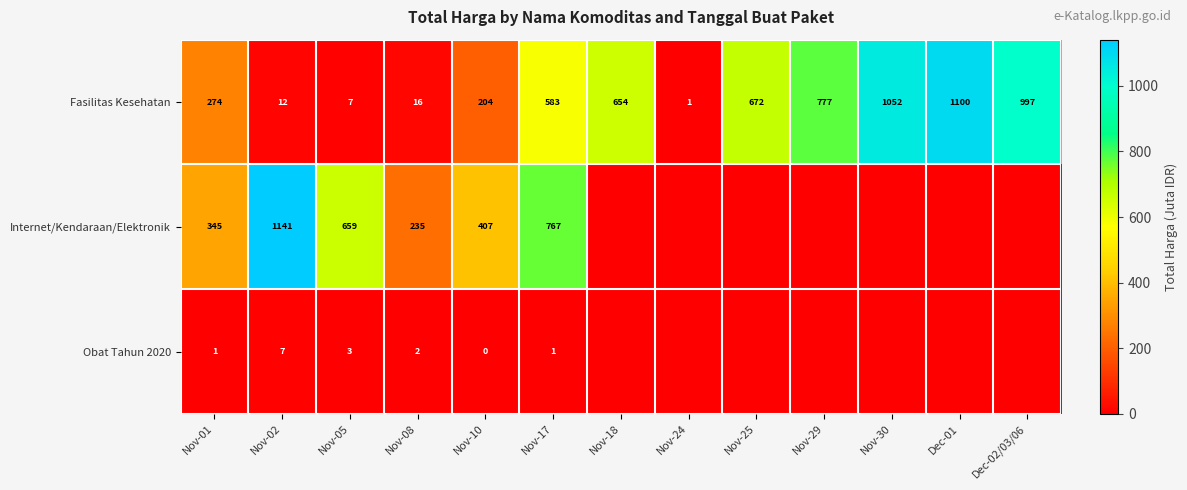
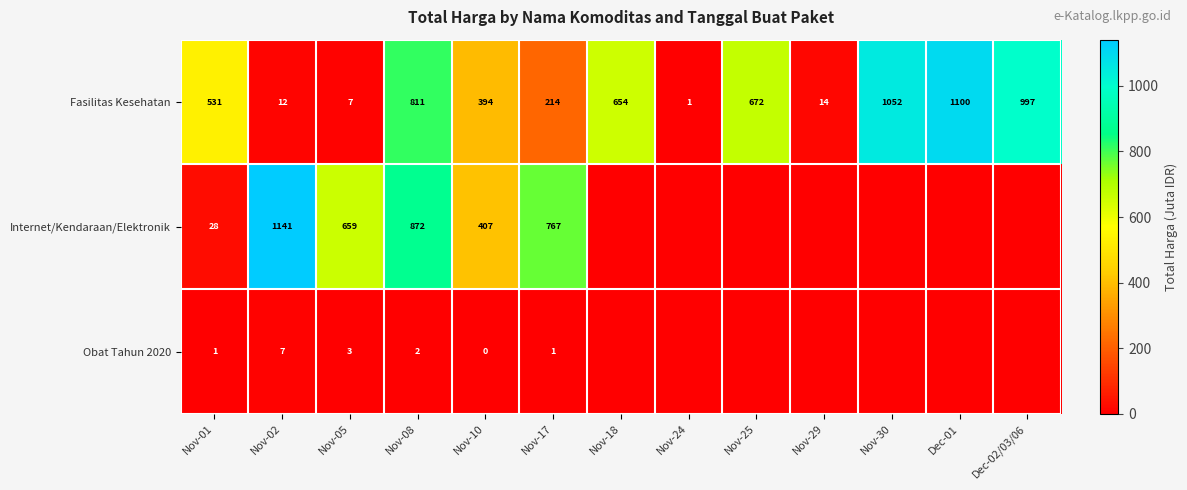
  {
    "Fasilitas Kesehatan": {
-     "Nov-01": 274,
+     "Nov-01": 531,
      "Nov-02": 12,
      "Nov-05": 7,
-     "Nov-08": 16,
-     "Nov-10": 204,
-     "Nov-17": 583,
+     "Nov-08": 811,
+     "Nov-10": 394,
+     "Nov-17": 214,
      "Nov-18": 654,
      "Nov-24": 1,
      "Nov-25": 672,
-     "Nov-29": 777,
+     "Nov-29": 14,
      "Nov-30": 1052,
      "Dec-01": 1100,
      "Dec-02/03/06": 997
    },
    "Internet/Kendaraan/Elektronik": {
-     "Nov-01": 345,
+     "Nov-01": 28,
      "Nov-02": 1141,
      "Nov-05": 659,
-     "Nov-08": 235,
+     "Nov-08": 872,
      "Nov-10": 407,
      "Nov-17": 767
    },
    "Obat Tahun 2020": {
      "Nov-01": 1,
      "Nov-02": 7,
      "Nov-05": 3,
      "Nov-08": 2,
      "Nov-10": 0,
      "Nov-17": 1
    }
  }
